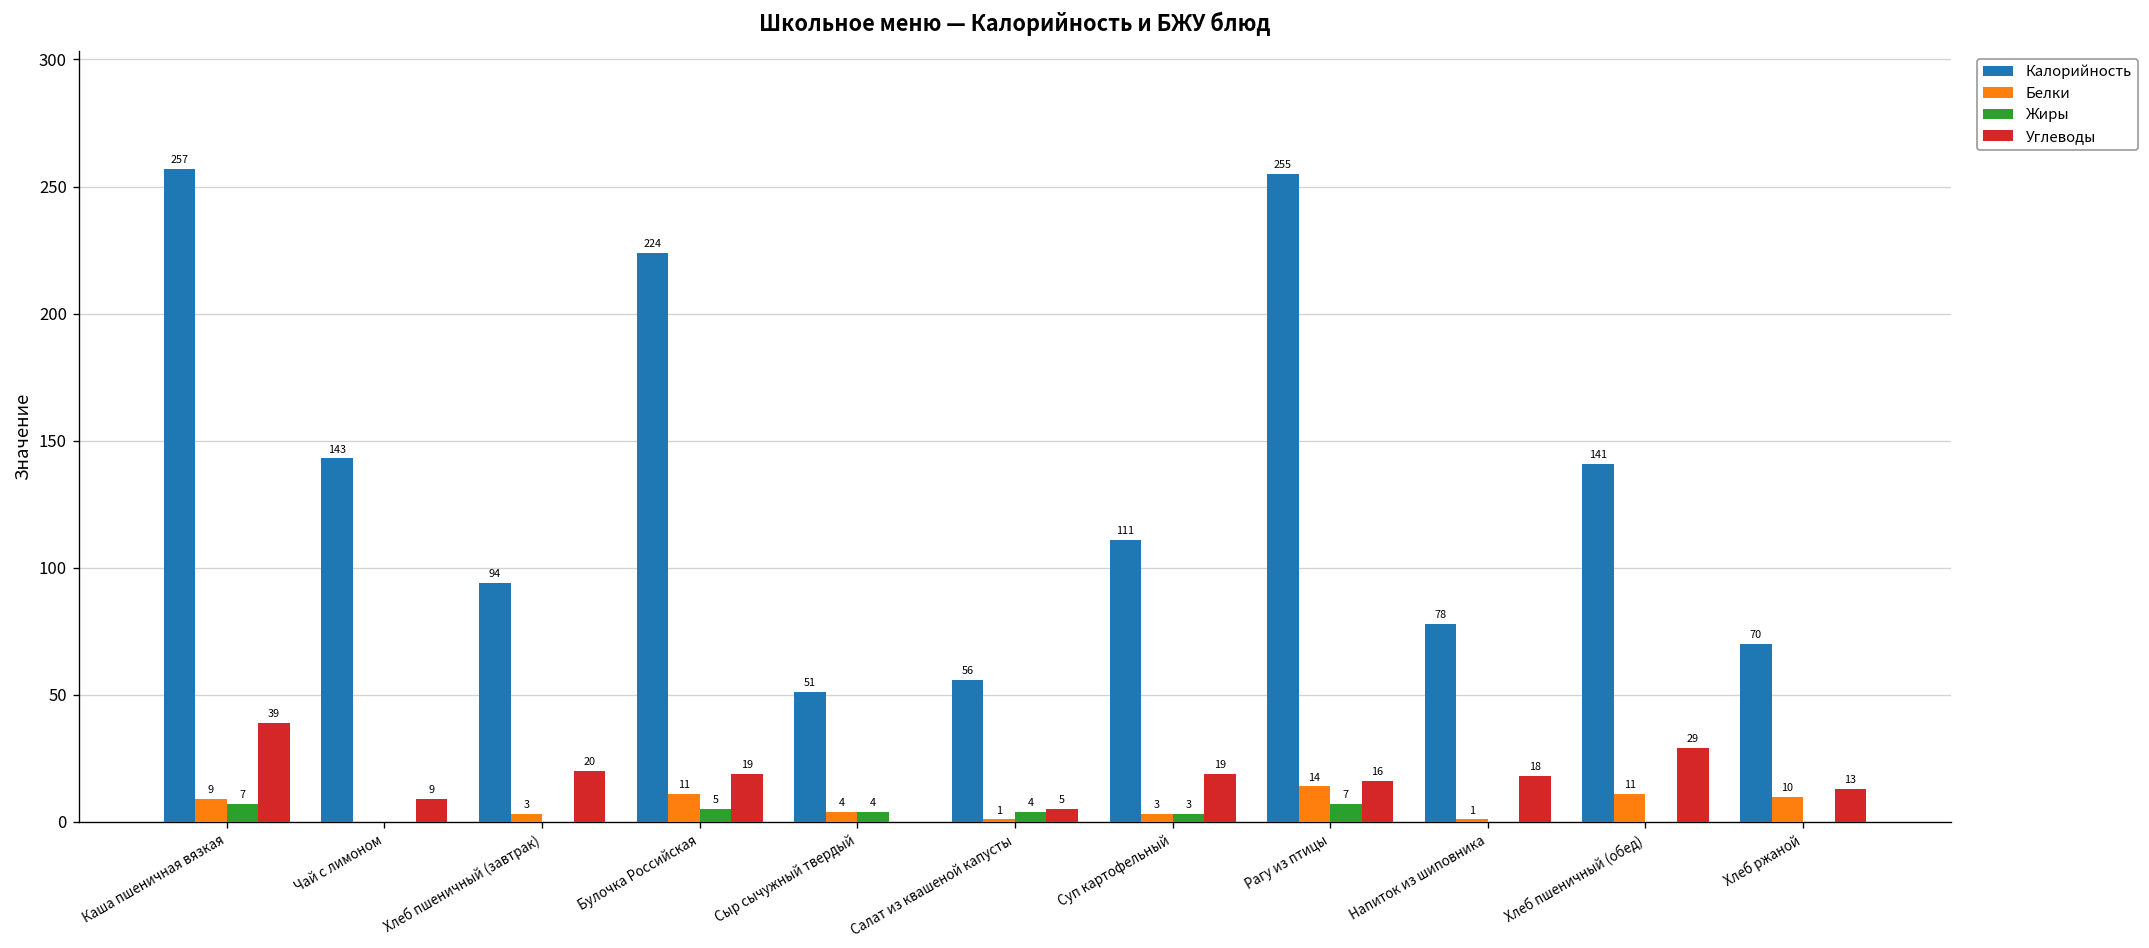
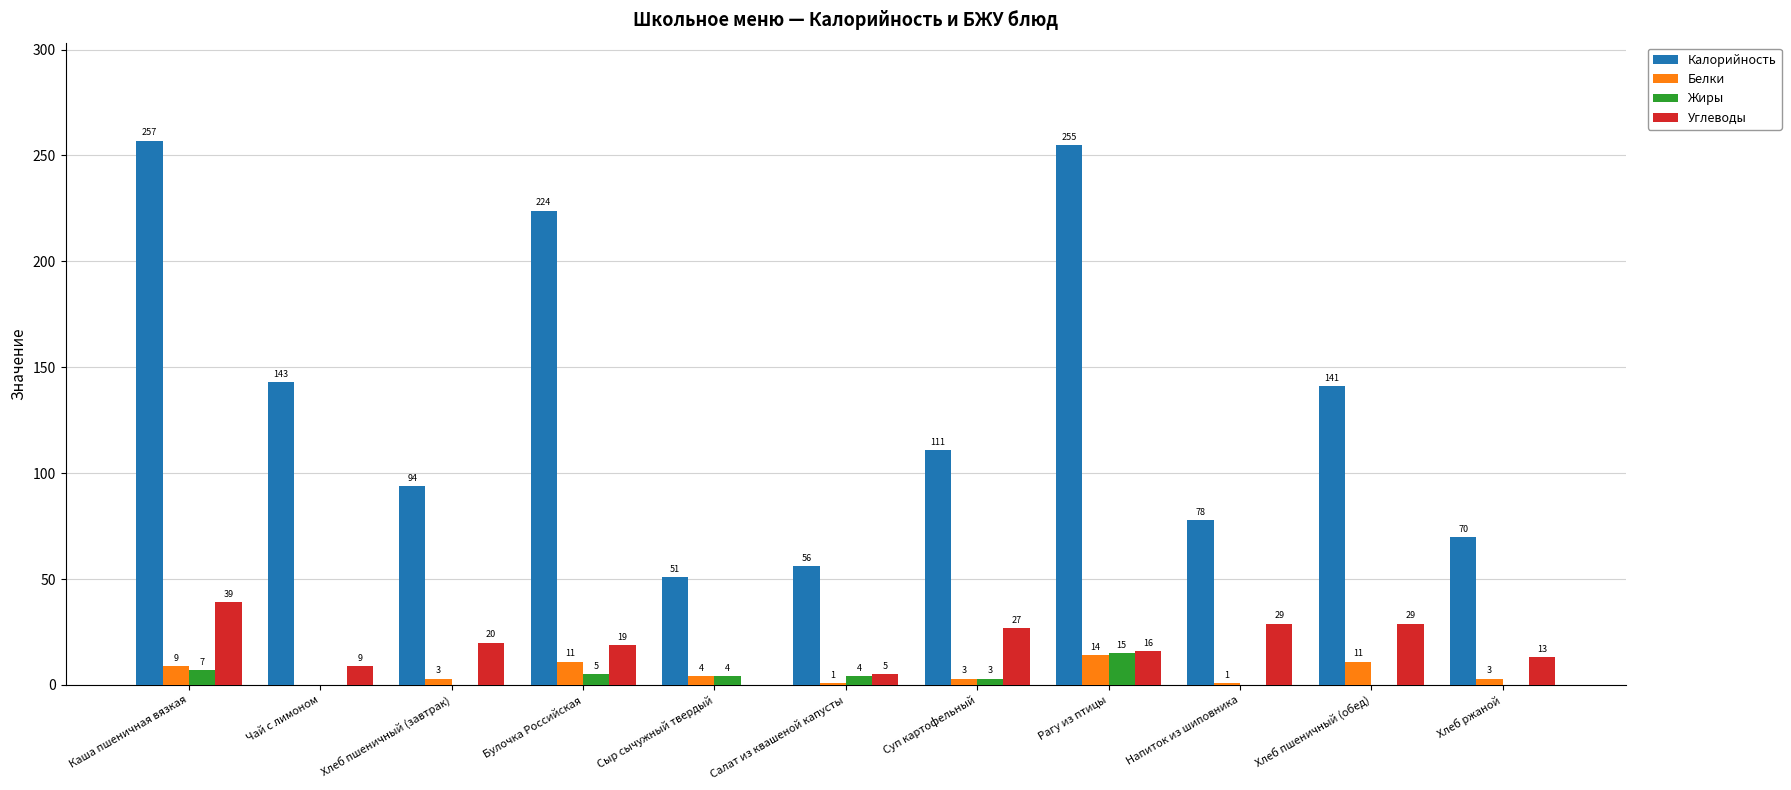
  {
    "Калорийность": {
      "Каша пшеничная вязкая": 257,
      "Чай с лимоном": 143,
      "Хлеб пшеничный (завтрак)": 94,
      "Булочка Российская": 224,
      "Сыр сычужный твердый": 51,
      "Салат из квашеной капусты": 56,
      "Суп картофельный": 111,
      "Рагу из птицы": 255,
      "Напиток из шиповника": 78,
      "Хлеб пшеничный (обед)": 141,
      "Хлеб ржаной": 70
    },
    "Белки": {
      "Каша пшеничная вязкая": 9,
      "Хлеб пшеничный (завтрак)": 3,
      "Булочка Российская": 11,
      "Сыр сычужный твердый": 4,
      "Салат из квашеной капусты": 1,
      "Суп картофельный": 3,
      "Рагу из птицы": 14,
      "Напиток из шиповника": 1,
      "Хлеб пшеничный (обед)": 11,
-     "Хлеб ржаной": 10
+     "Хлеб ржаной": 3
    },
    "Жиры": {
      "Каша пшеничная вязкая": 7,
      "Булочка Российская": 5,
      "Сыр сычужный твердый": 4,
      "Салат из квашеной капусты": 4,
      "Суп картофельный": 3,
-     "Рагу из птицы": 7
+     "Рагу из птицы": 15
    },
    "Углеводы": {
      "Каша пшеничная вязкая": 39,
      "Чай с лимоном": 9,
      "Хлеб пшеничный (завтрак)": 20,
      "Булочка Российская": 19,
      "Салат из квашеной капусты": 5,
-     "Суп картофельный": 19,
+     "Суп картофельный": 27,
      "Рагу из птицы": 16,
-     "Напиток из шиповника": 18,
+     "Напиток из шиповника": 29,
      "Хлеб пшеничный (обед)": 29,
      "Хлеб ржаной": 13
    }
  }
